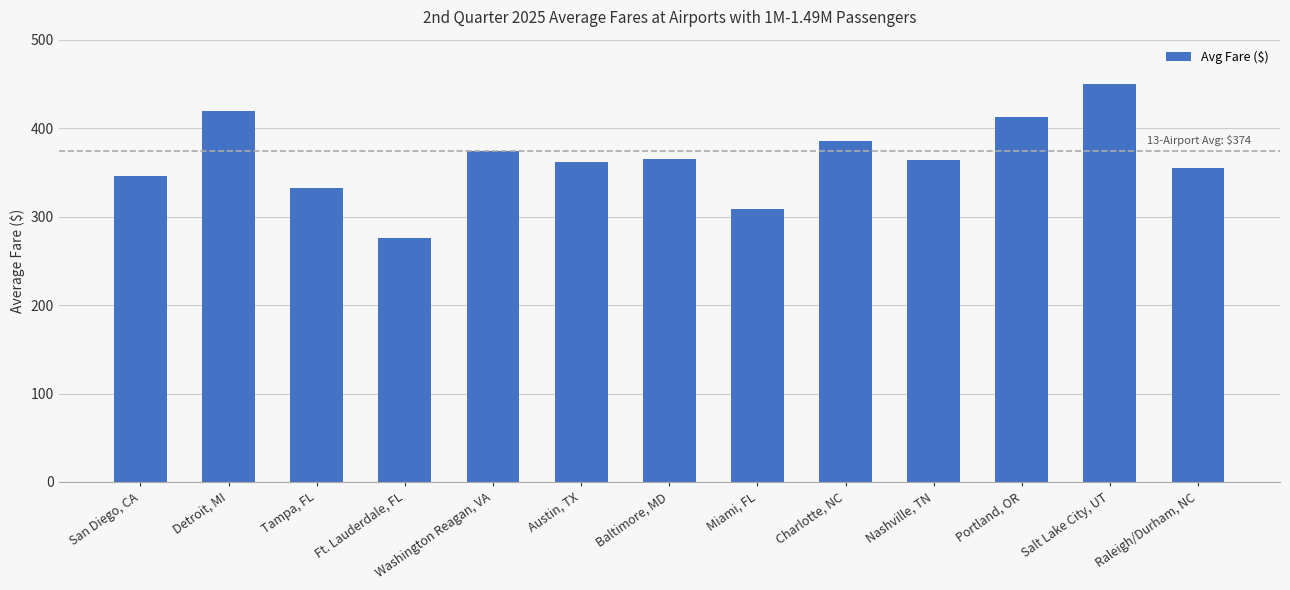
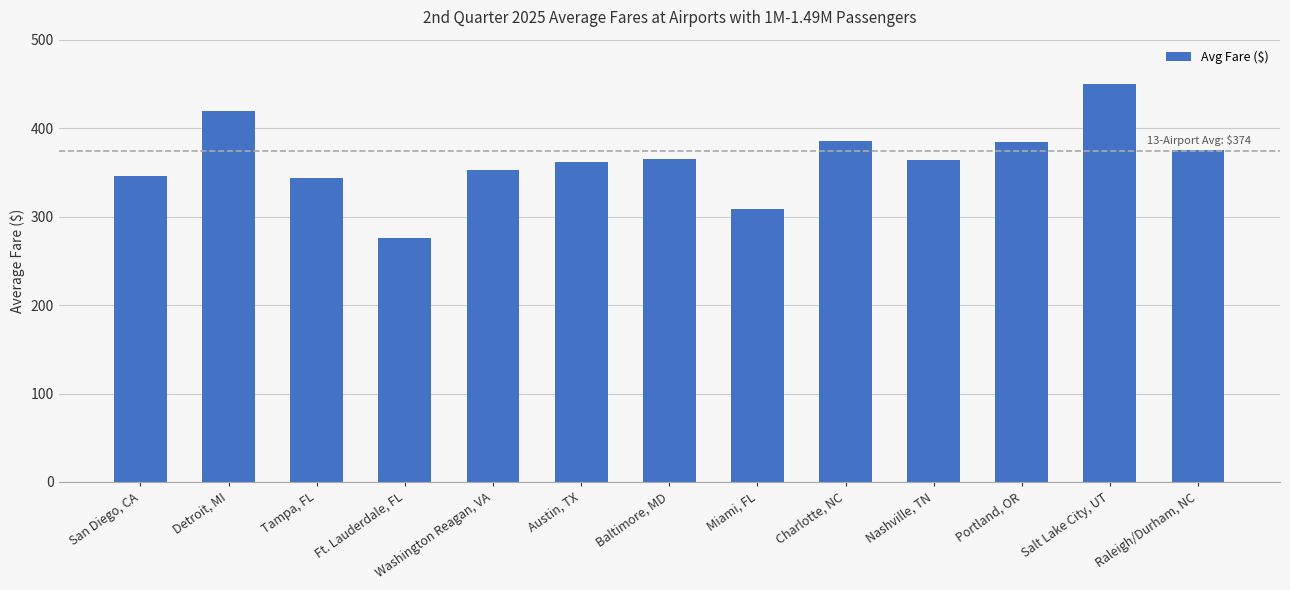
  {
    "San Diego, CA": 350,
    "Detroit, MI": 420,
-   "Tampa, FL": 330,
+   "Tampa, FL": 340,
    "Ft. Lauderdale, FL": 280,
-   "Washington Reagan, VA": 370,
+   "Washington Reagan, VA": 350,
    "Austin, TX": 360,
    "Baltimore, MD": 370,
    "Miami, FL": 310,
    "Charlotte, NC": 390,
    "Nashville, TN": 360,
-   "Portland, OR": 410,
+   "Portland, OR": 380,
    "Salt Lake City, UT": 450,
-   "Raleigh/Durham, NC": 360
+   "Raleigh/Durham, NC": 380
  }
